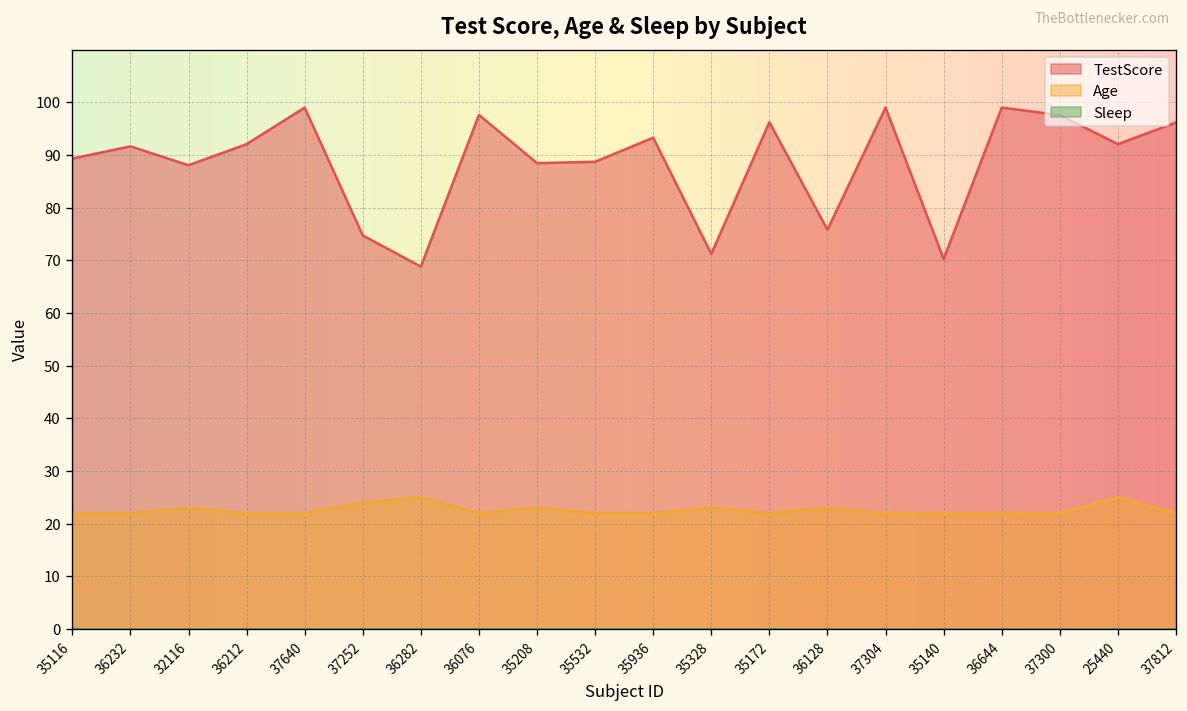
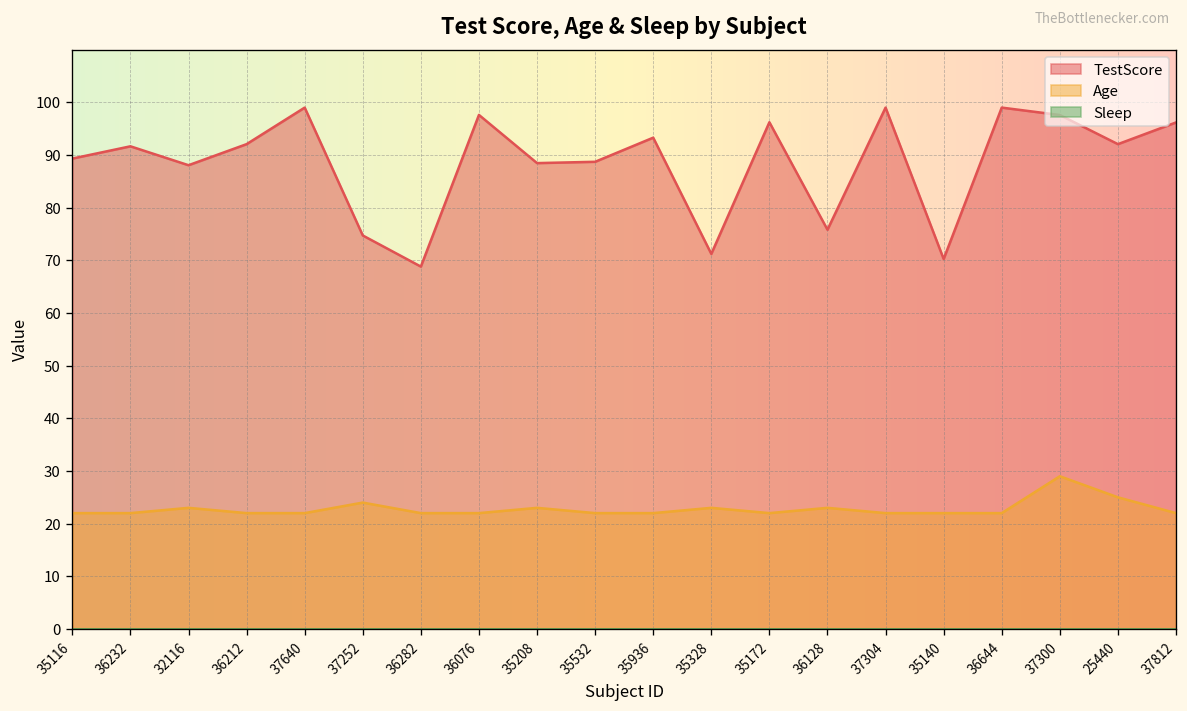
  {
    "TestScore": {
      "35116": 89,
      "36232": 92,
      "32116": 88,
      "36212": 92,
      "37640": 99,
      "37252": 75,
      "36282": 69,
      "36076": 98,
      "35208": 88,
      "35532": 89,
      "35936": 93,
      "35328": 71,
      "35172": 96,
      "36128": 76,
      "37304": 99,
      "35140": 70,
      "36644": 99,
      "25440": 92,
      "37812": 96
    },
    "Age": {
      "35116": 22,
      "36232": 22,
      "32116": 23,
      "36212": 22,
      "37640": 22,
      "37252": 24,
-     "36282": 25,
+     "36282": 22,
      "36076": 22,
      "35208": 23,
      "35532": 22,
      "35936": 22,
      "35328": 23,
      "35172": 22,
      "36128": 23,
      "37304": 22,
      "35140": 22,
      "36644": 22,
-     "37300": 22,
+     "37300": 29,
      "25440": 25,
      "37812": 22
    },
    "Sleep": {
      "35116": 0,
      "36232": 0,
      "32116": 0,
      "36212": 0,
      "37640": 0,
      "37252": 0,
      "36282": 0,
      "36076": 0,
      "35208": 0,
      "35532": 0,
      "35936": 0,
      "35328": 0,
      "35172": 0,
      "36128": 0,
      "37304": 0,
      "35140": 0,
      "36644": 0,
      "37300": 0,
      "25440": 0,
      "37812": 0
    }
  }
